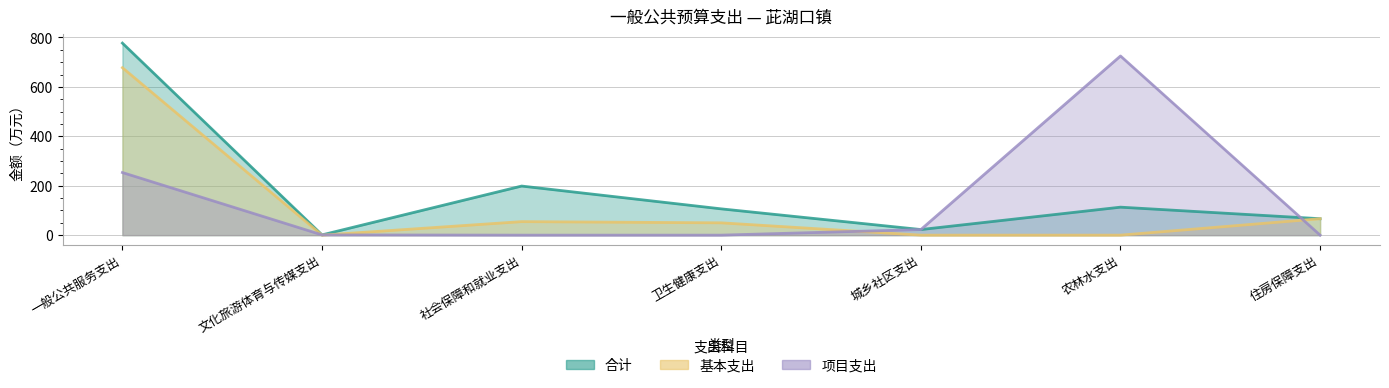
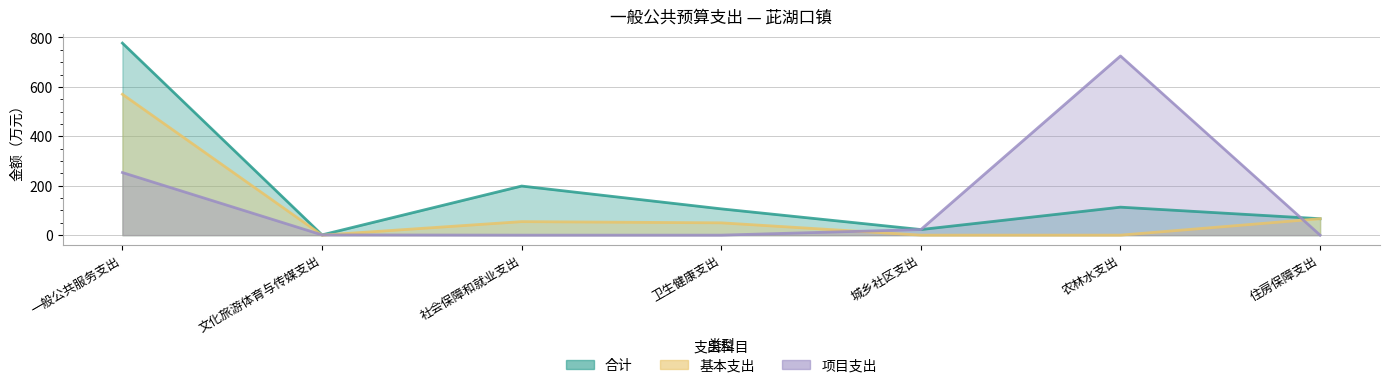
  {
    "合计": {
      "一般公共服务支出": 780,
      "社会保障和就业支出": 200,
      "卫生健康支出": 110,
      "农林水支出": 110
    },
    "基本支出": {
-     "一般公共服务支出": 680,
+     "一般公共服务支出": 570,
      "社会保障和就业支出": 50,
      "卫生健康支出": 50,
      "城乡社区支出": 0,
      "农林水支出": 0
    },
    "项目支出": {
      "一般公共服务支出": 250,
      "社会保障和就业支出": 0,
      "卫生健康支出": 0,
      "农林水支出": 720,
      "住房保障支出": 0
    }
  }
